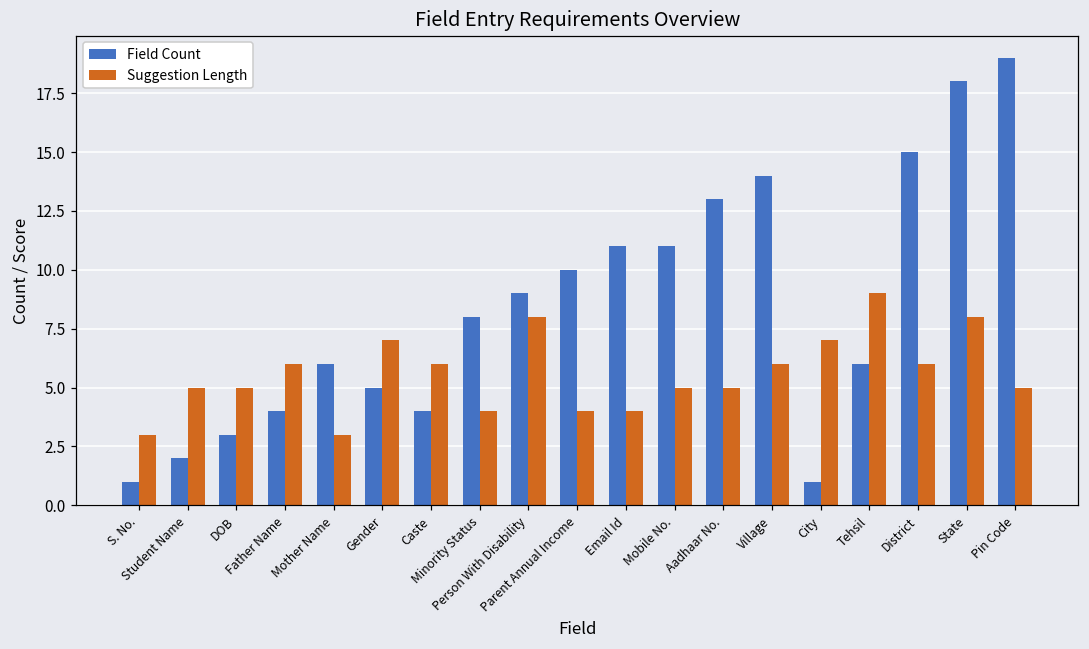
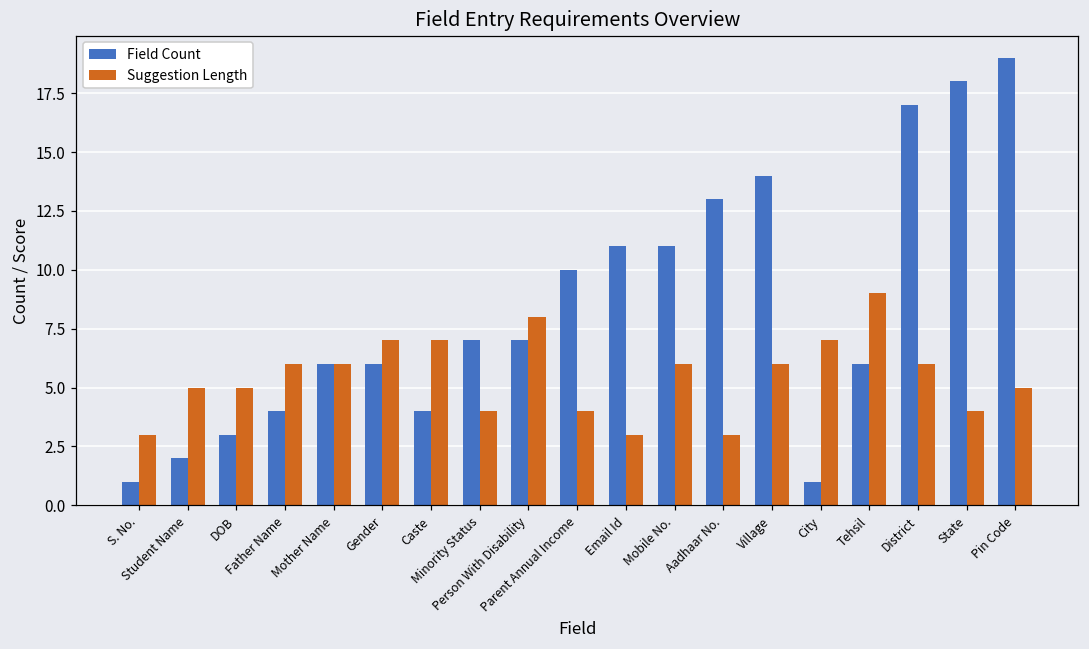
  {
    "Field Count": {
      "S. No.": 1,
      "Student Name": 2,
      "DOB": 3,
      "Father Name": 4,
      "Mother Name": 6,
-     "Gender": 5,
+     "Gender": 6,
      "Caste": 4,
-     "Minority Status": 8,
-     "Person With Disability": 9,
+     "Minority Status": 7,
+     "Person With Disability": 7,
      "Parent Annual Income": 10,
      "Email Id": 11,
      "Mobile No.": 11,
      "Aadhaar No.": 13,
      "Village": 14,
      "City": 1,
      "Tehsil": 6,
-     "District": 15,
+     "District": 17,
      "State": 18,
      "Pin Code": 19
    },
    "Suggestion Length": {
      "S. No.": 3,
      "Student Name": 5,
      "DOB": 5,
      "Father Name": 6,
-     "Mother Name": 3,
+     "Mother Name": 6,
      "Gender": 7,
-     "Caste": 6,
+     "Caste": 7,
      "Minority Status": 4,
      "Person With Disability": 8,
      "Parent Annual Income": 4,
-     "Email Id": 4,
-     "Mobile No.": 5,
-     "Aadhaar No.": 5,
+     "Email Id": 3,
+     "Mobile No.": 6,
+     "Aadhaar No.": 3,
      "Village": 6,
      "City": 7,
      "Tehsil": 9,
      "District": 6,
-     "State": 8,
+     "State": 4,
      "Pin Code": 5
    }
  }
